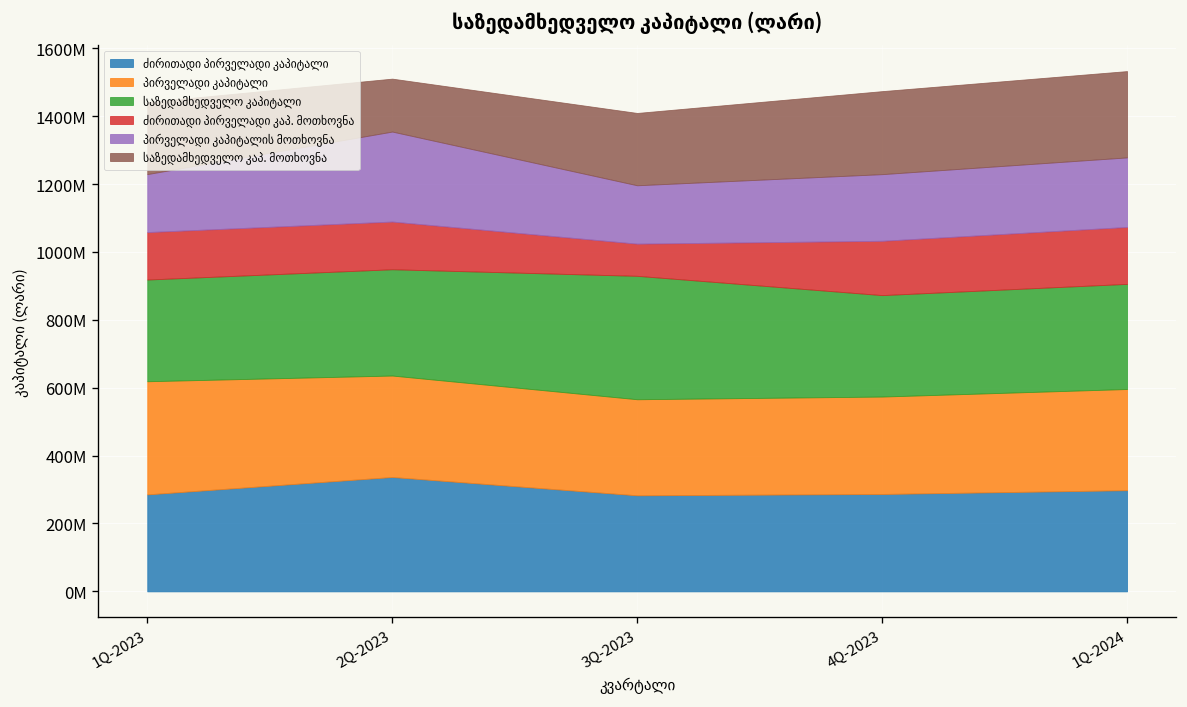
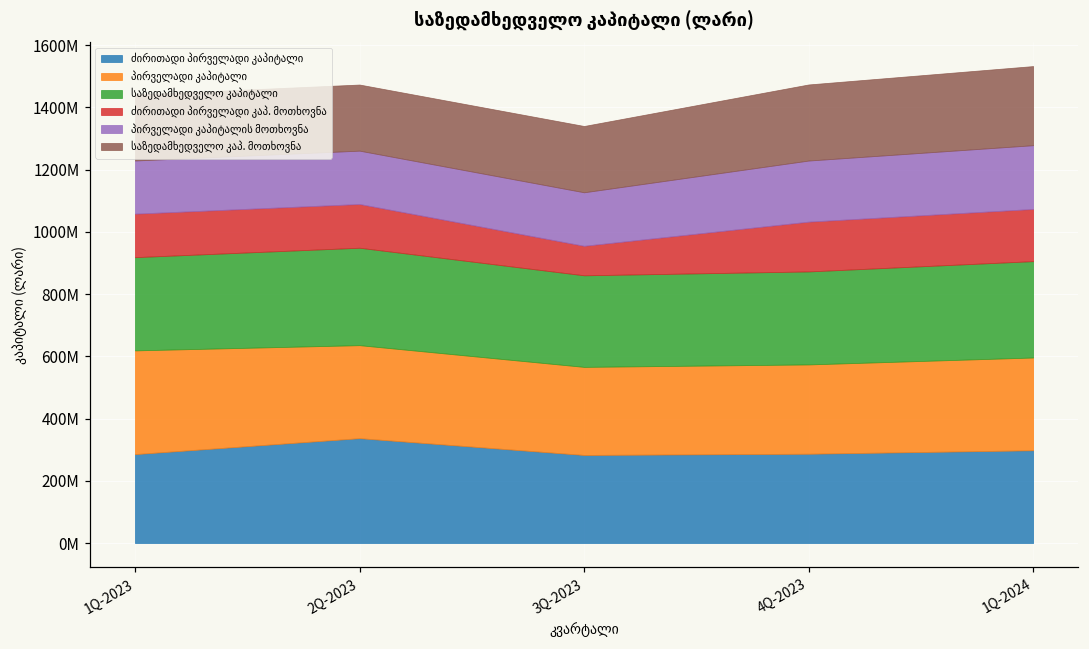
  {
    "ძირითადი პირველადი კაპიტალი": {
      "1Q-2023": 290000000,
      "2Q-2023": 340000000,
      "3Q-2023": 280000000,
      "4Q-2023": 290000000,
      "1Q-2024": 300000000
    },
    "პირველადი კაპიტალი": {
      "1Q-2023": 330000000,
      "2Q-2023": 300000000,
      "3Q-2023": 280000000,
      "4Q-2023": 290000000,
      "1Q-2024": 300000000
    },
    "საზედამხედველო კაპიტალი": {
      "1Q-2023": 300000000,
      "2Q-2023": 310000000,
-     "3Q-2023": 360000000,
+     "3Q-2023": 290000000,
      "4Q-2023": 300000000,
      "1Q-2024": 310000000
    },
    "ძირითადი პირველადი კაპ. მოთხოვნა": {
      "1Q-2023": 140000000,
      "2Q-2023": 140000000,
      "3Q-2023": 90000000,
      "4Q-2023": 160000000,
      "1Q-2024": 170000000
    },
    "პირველადი კაპიტალის მოთხოვნა": {
-     "2Q-2023": 270000000,
+     "2Q-2023": 170000000,
      "3Q-2023": 170000000,
      "4Q-2023": 200000000,
      "1Q-2024": 200000000
    },
    "საზედამხედველო კაპ. მოთხოვნა": {
-     "2Q-2023": 160000000,
+     "2Q-2023": 210000000,
      "3Q-2023": 210000000,
      "4Q-2023": 240000000,
      "1Q-2024": 250000000
    }
  }
